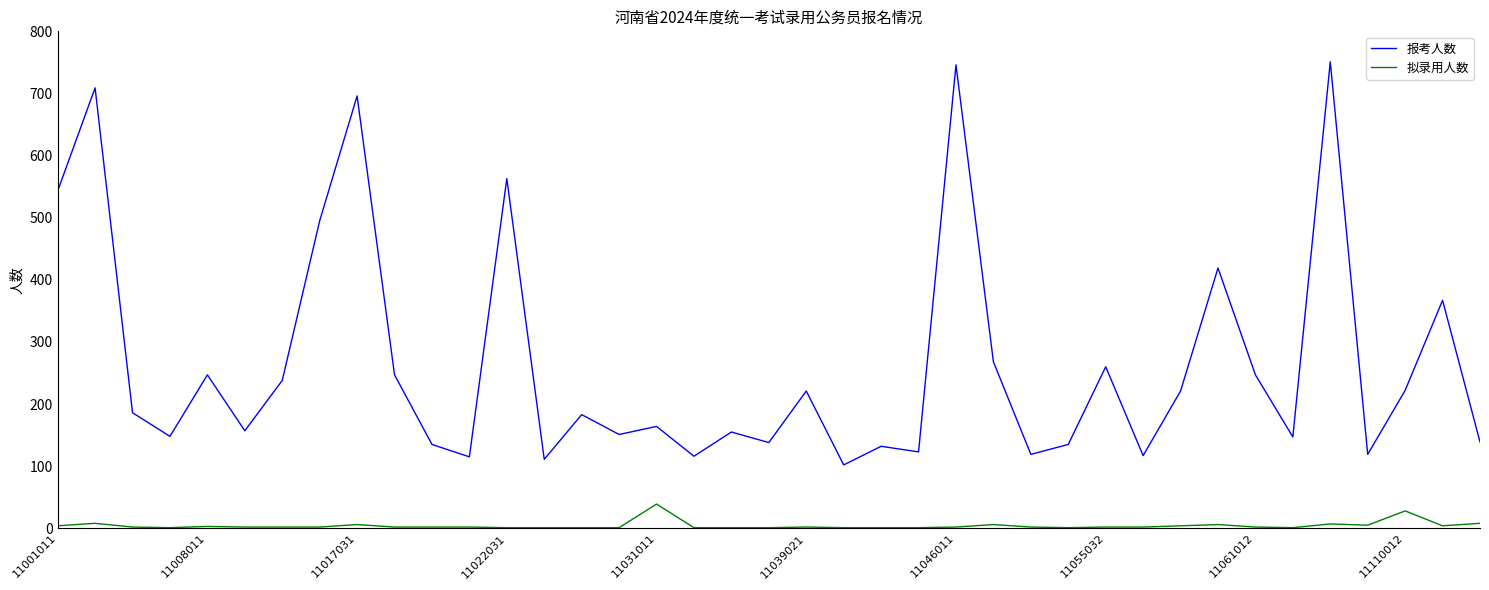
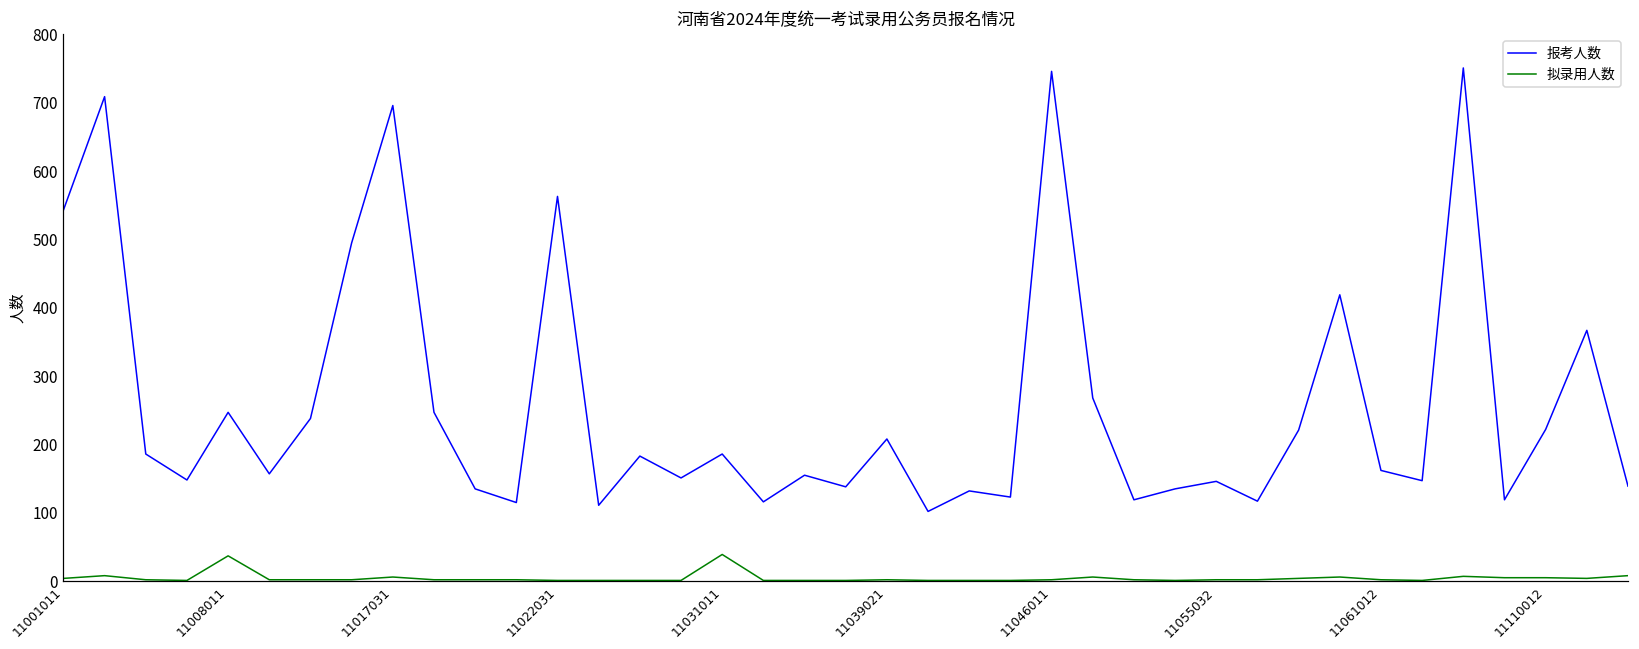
  {
    "报考人数": {
      "11001011": 540,
      "11008011": 250,
      "11017031": 700,
      "11022031": 560,
-     "11031011": 160,
-     "11039021": 220,
+     "11031011": 190,
+     "11039021": 210,
      "11046011": 750,
-     "11055032": 260,
-     "11061012": 250,
+     "11055032": 150,
+     "11061012": 160,
      "11110012": 220
    },
    "拟录用人数": {
      "11001011": 0,
-     "11008011": 0,
+     "11008011": 40,
      "11017031": 10,
      "11022031": 0,
      "11031011": 40,
      "11039021": 0,
      "11046011": 0,
      "11055032": 0,
      "11061012": 0,
-     "11110012": 30
+     "11110012": 10
    }
  }
